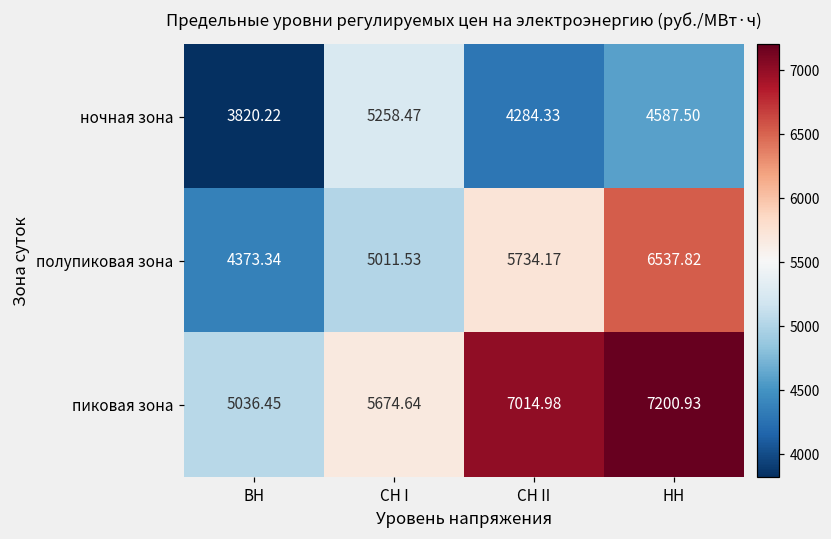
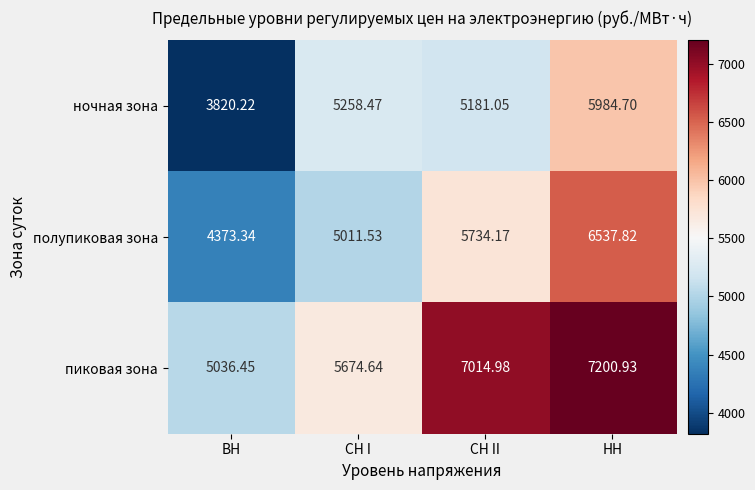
  {
    "ночная зона": {
      "ВН": 3820.22,
      "СН I": 5258.47,
-     "СН II": 4284.33,
-     "НН": 4587.50
+     "СН II": 5181.05,
+     "НН": 5984.70
    },
    "полупиковая зона": {
      "ВН": 4373.34,
      "СН I": 5011.53,
      "СН II": 5734.17,
      "НН": 6537.82
    },
    "пиковая зона": {
      "ВН": 5036.45,
      "СН I": 5674.64,
      "СН II": 7014.98,
      "НН": 7200.93
    }
  }
